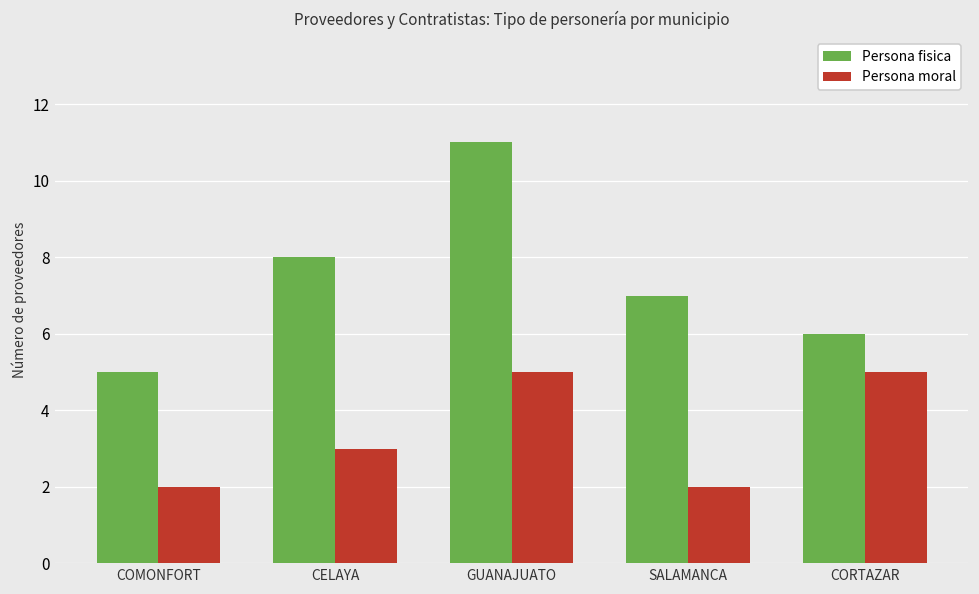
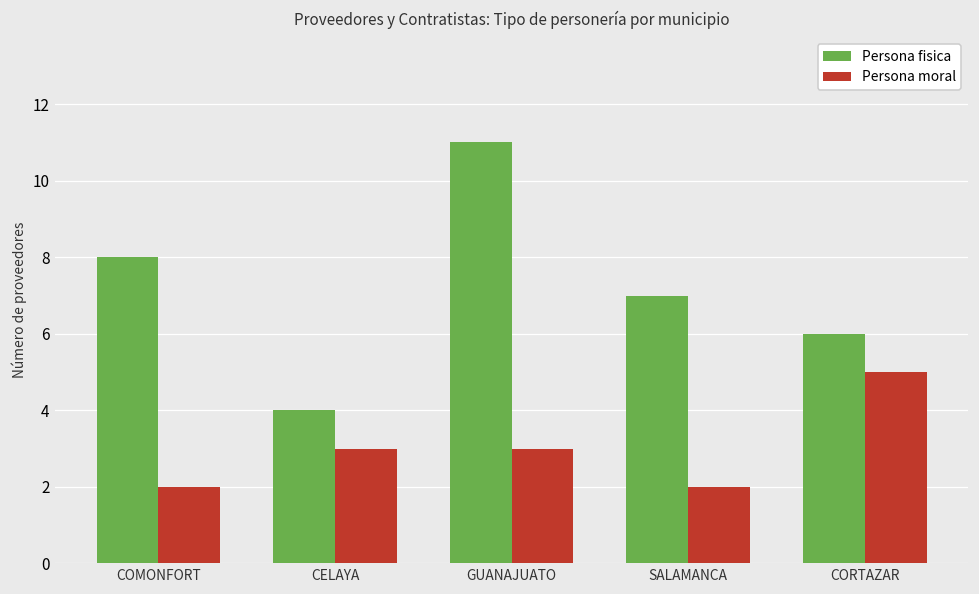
  {
    "Persona fisica": {
-     "COMONFORT": 5,
-     "CELAYA": 8,
+     "COMONFORT": 8,
+     "CELAYA": 4,
      "GUANAJUATO": 11,
      "SALAMANCA": 7,
      "CORTAZAR": 6
    },
    "Persona moral": {
      "COMONFORT": 2,
      "CELAYA": 3,
-     "GUANAJUATO": 5,
+     "GUANAJUATO": 3,
      "SALAMANCA": 2,
      "CORTAZAR": 5
    }
  }
